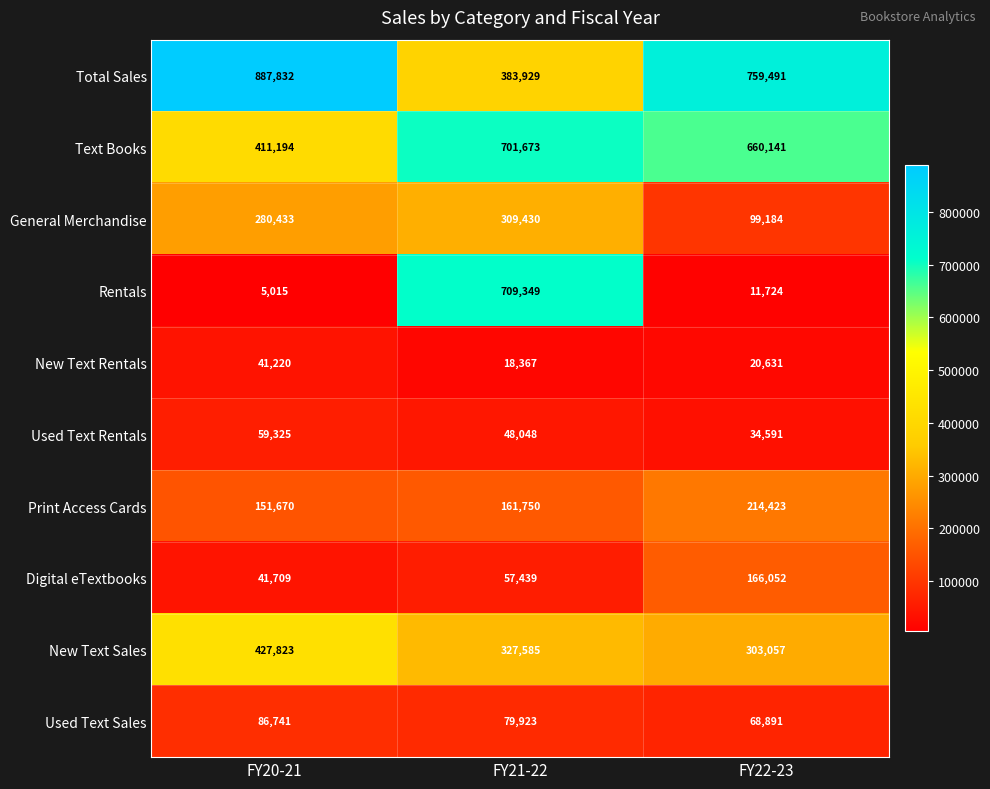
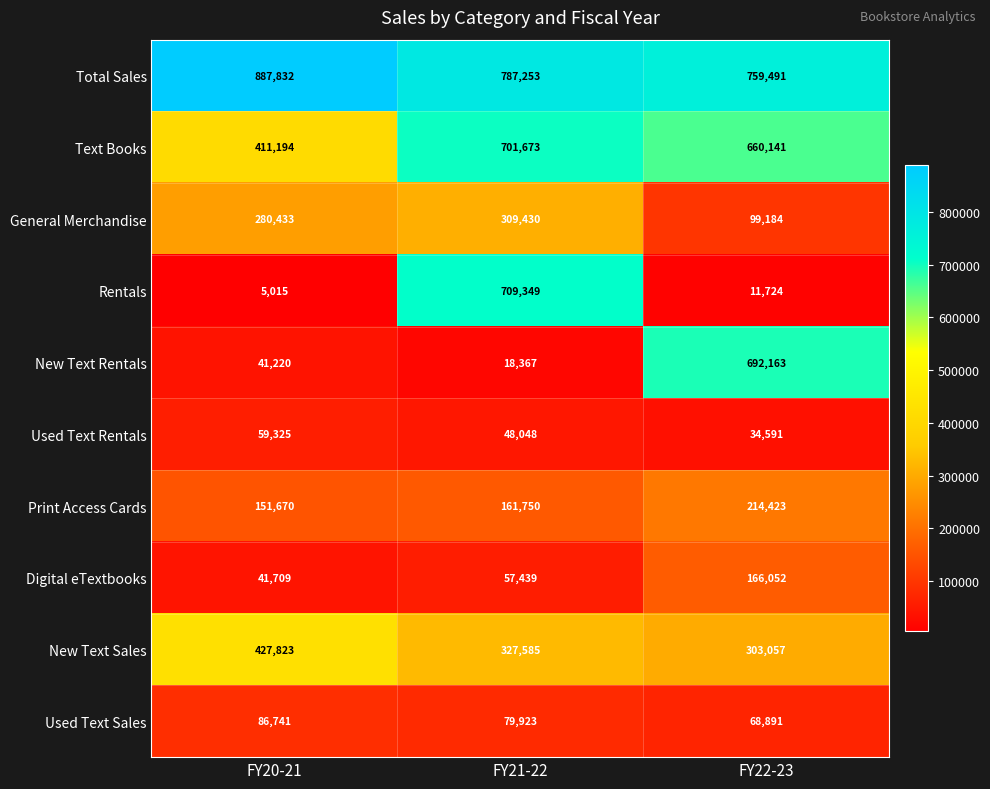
  {
    "Total Sales": {
      "FY20-21": "887,832",
-     "FY21-22": "383,929",
+     "FY21-22": "787,253",
      "FY22-23": "759,491"
    },
    "Text Books": {
      "FY20-21": "411,194",
      "FY21-22": "701,673",
      "FY22-23": "660,141"
    },
    "General Merchandise": {
      "FY20-21": "280,433",
      "FY21-22": "309,430",
      "FY22-23": "99,184"
    },
    "Rentals": {
      "FY20-21": "5,015",
      "FY21-22": "709,349",
      "FY22-23": "11,724"
    },
    "New Text Rentals": {
      "FY20-21": "41,220",
      "FY21-22": "18,367",
-     "FY22-23": "20,631"
+     "FY22-23": "692,163"
    },
    "Used Text Rentals": {
      "FY20-21": "59,325",
      "FY21-22": "48,048",
      "FY22-23": "34,591"
    },
    "Print Access Cards": {
      "FY20-21": "151,670",
      "FY21-22": "161,750",
      "FY22-23": "214,423"
    },
    "Digital eTextbooks": {
      "FY20-21": "41,709",
      "FY21-22": "57,439",
      "FY22-23": "166,052"
    },
    "New Text Sales": {
      "FY20-21": "427,823",
      "FY21-22": "327,585",
      "FY22-23": "303,057"
    },
    "Used Text Sales": {
      "FY20-21": "86,741",
      "FY21-22": "79,923",
      "FY22-23": "68,891"
    }
  }
